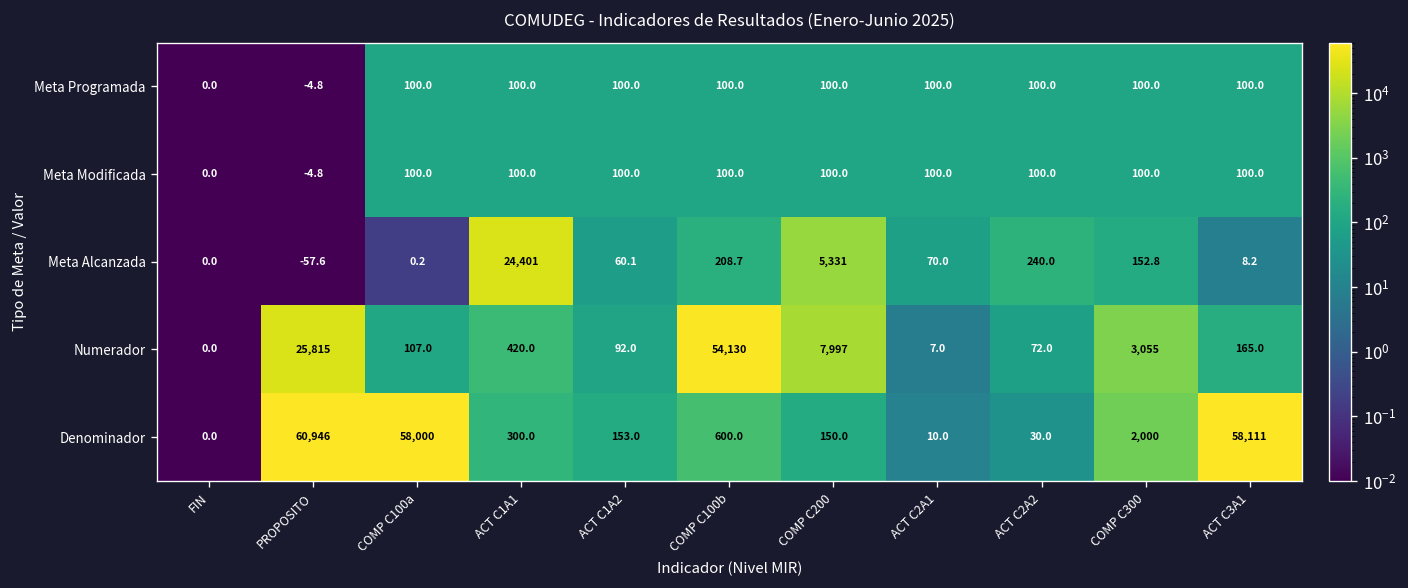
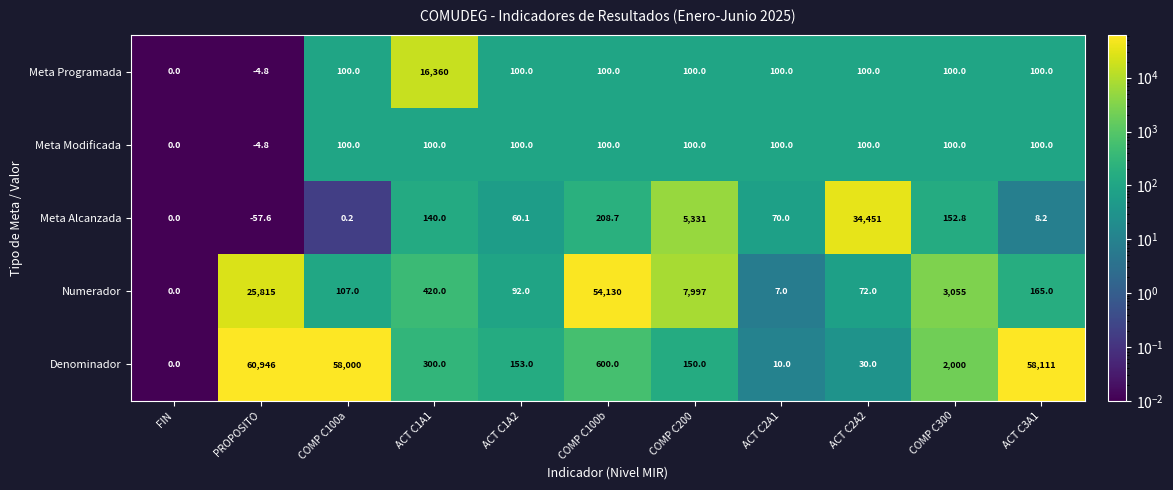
  {
    "Meta Programada": {
      "FIN": "0.0",
      "PROPOSITO": "-4.8",
      "COMP C100a": "100.0",
-     "ACT C1A1": "100.0",
+     "ACT C1A1": "16,360",
      "ACT C1A2": "100.0",
      "COMP C100b": "100.0",
      "COMP C200": "100.0",
      "ACT C2A1": "100.0",
      "ACT C2A2": "100.0",
      "COMP C300": "100.0",
      "ACT C3A1": "100.0"
    },
    "Meta Modificada": {
      "FIN": "0.0",
      "PROPOSITO": "-4.8",
      "COMP C100a": "100.0",
      "ACT C1A1": "100.0",
      "ACT C1A2": "100.0",
      "COMP C100b": "100.0",
      "COMP C200": "100.0",
      "ACT C2A1": "100.0",
      "ACT C2A2": "100.0",
      "COMP C300": "100.0",
      "ACT C3A1": "100.0"
    },
    "Meta Alcanzada": {
      "FIN": "0.0",
      "PROPOSITO": "-57.6",
      "COMP C100a": "0.2",
-     "ACT C1A1": "24,401",
+     "ACT C1A1": "140.0",
      "ACT C1A2": "60.1",
      "COMP C100b": "208.7",
      "COMP C200": "5,331",
      "ACT C2A1": "70.0",
-     "ACT C2A2": "240.0",
+     "ACT C2A2": "34,451",
      "COMP C300": "152.8",
      "ACT C3A1": "8.2"
    },
    "Numerador": {
      "FIN": "0.0",
      "PROPOSITO": "25,815",
      "COMP C100a": "107.0",
      "ACT C1A1": "420.0",
      "ACT C1A2": "92.0",
      "COMP C100b": "54,130",
      "COMP C200": "7,997",
      "ACT C2A1": "7.0",
      "ACT C2A2": "72.0",
      "COMP C300": "3,055",
      "ACT C3A1": "165.0"
    },
    "Denominador": {
      "FIN": "0.0",
      "PROPOSITO": "60,946",
      "COMP C100a": "58,000",
      "ACT C1A1": "300.0",
      "ACT C1A2": "153.0",
      "COMP C100b": "600.0",
      "COMP C200": "150.0",
      "ACT C2A1": "10.0",
      "ACT C2A2": "30.0",
      "COMP C300": "2,000",
      "ACT C3A1": "58,111"
    }
  }
